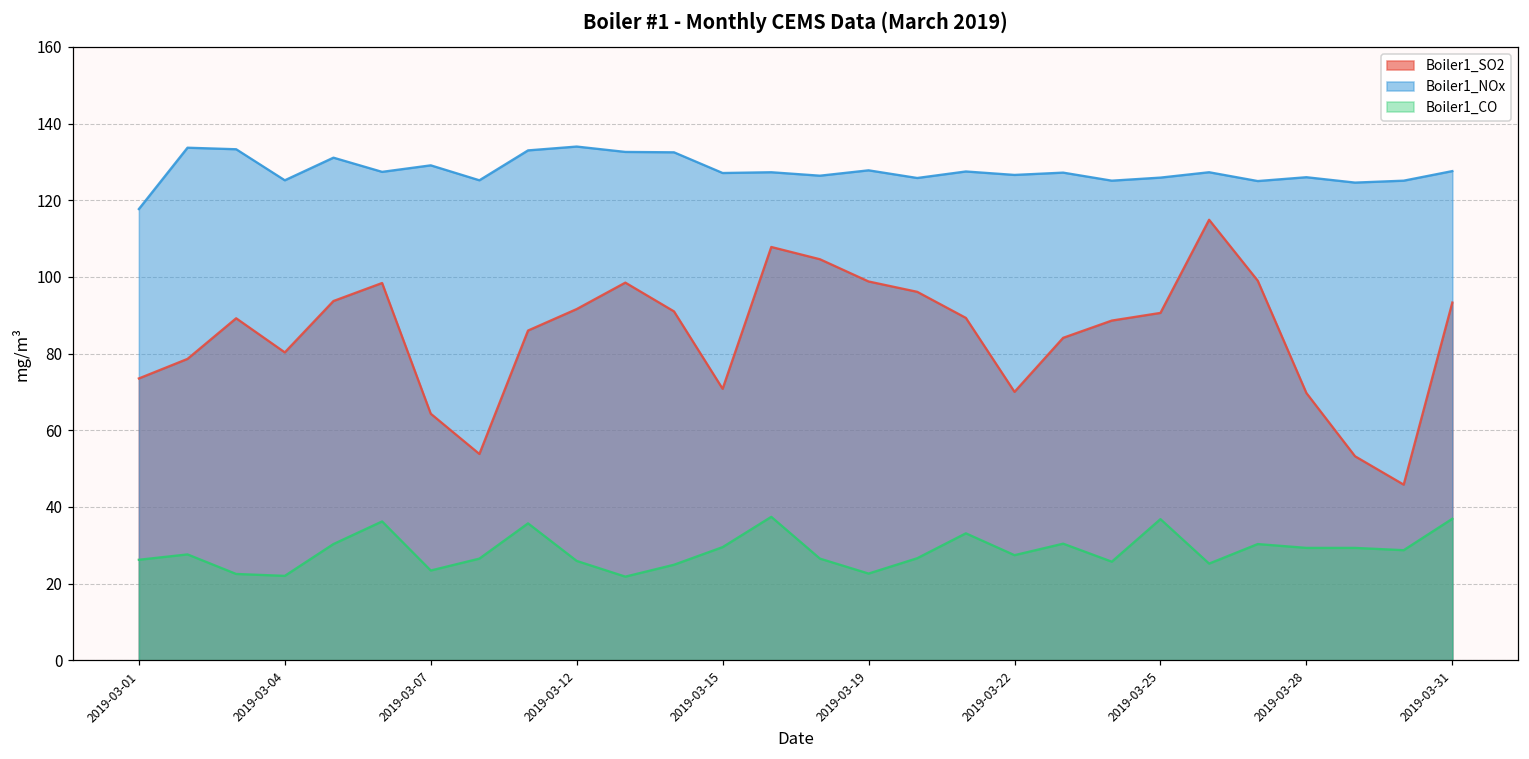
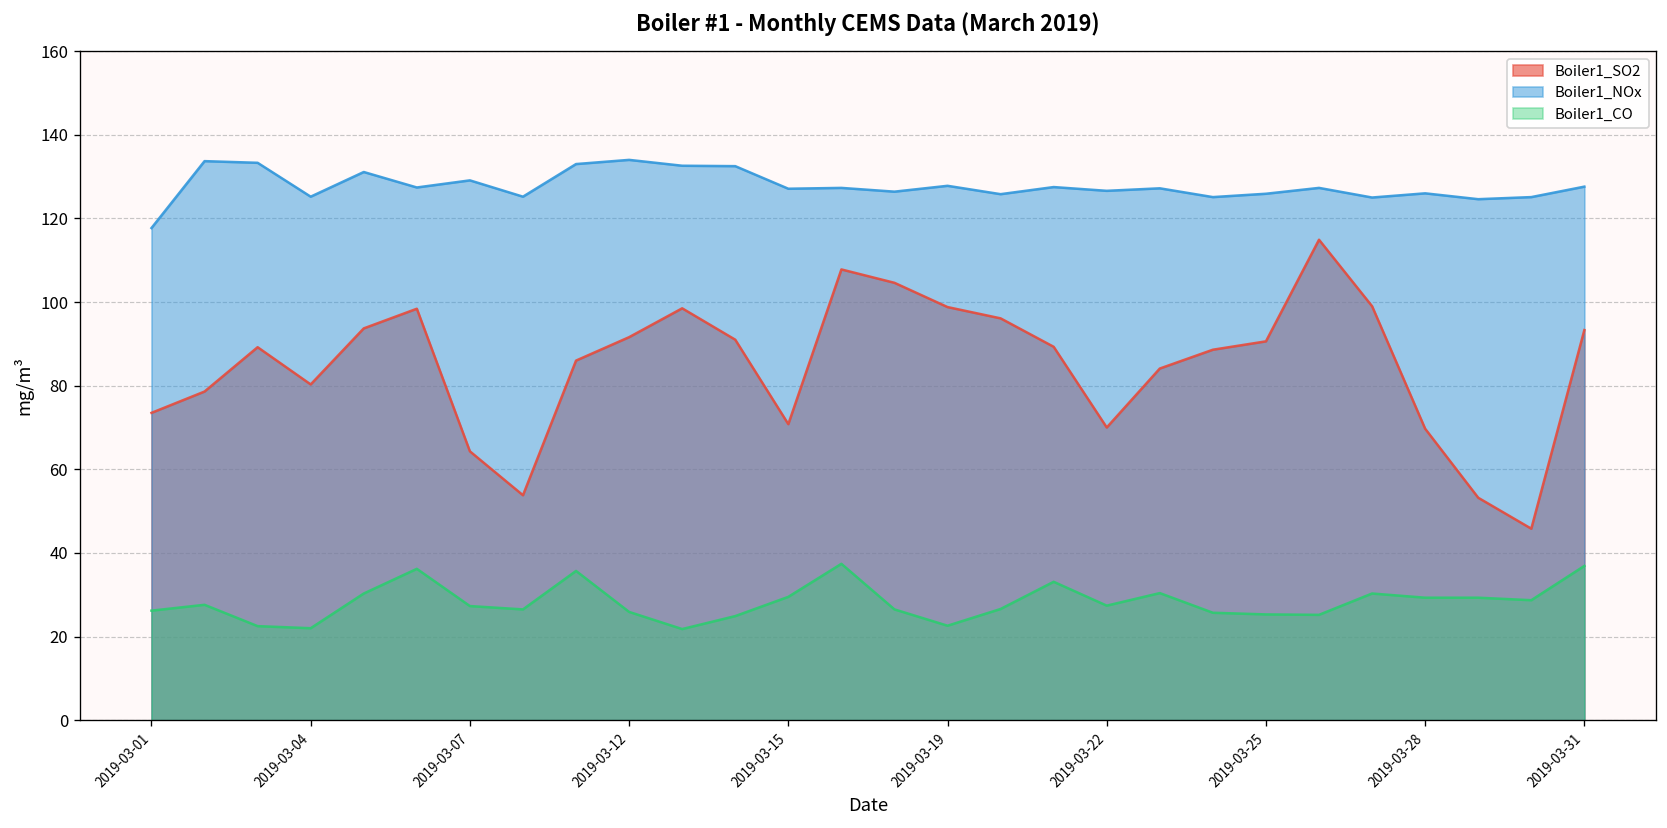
  {
    "Boiler1_SO2": {
      "2019-03-01": 74,
      "2019-03-04": 80,
      "2019-03-07": 64,
      "2019-03-12": 92,
      "2019-03-15": 71,
      "2019-03-19": 99,
      "2019-03-22": 70,
      "2019-03-25": 91,
      "2019-03-28": 70,
      "2019-03-31": 93
    },
    "Boiler1_NOx": {
      "2019-03-01": 118,
      "2019-03-04": 125,
      "2019-03-07": 129,
      "2019-03-12": 134,
      "2019-03-15": 127,
      "2019-03-19": 128,
      "2019-03-22": 127,
      "2019-03-25": 126,
      "2019-03-28": 126,
      "2019-03-31": 128
    },
    "Boiler1_CO": {
      "2019-03-01": 26,
      "2019-03-04": 22,
-     "2019-03-07": 23,
+     "2019-03-07": 27,
      "2019-03-12": 26,
      "2019-03-15": 30,
      "2019-03-19": 23,
      "2019-03-22": 27,
-     "2019-03-25": 37,
+     "2019-03-25": 25,
      "2019-03-28": 29,
      "2019-03-31": 37
    }
  }
